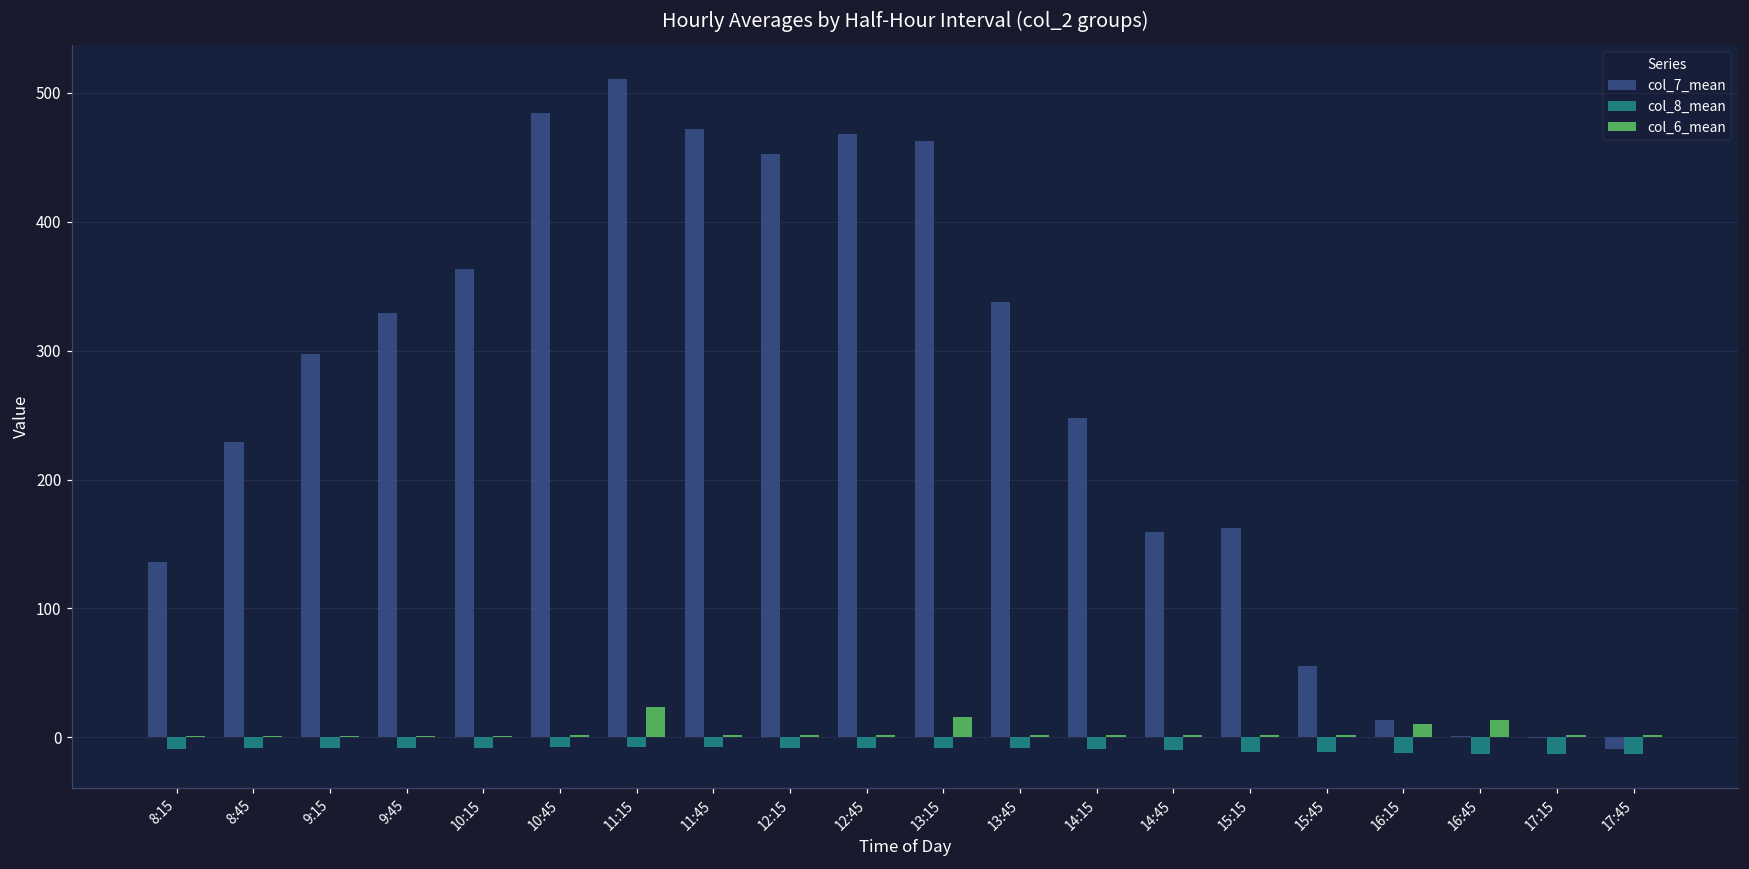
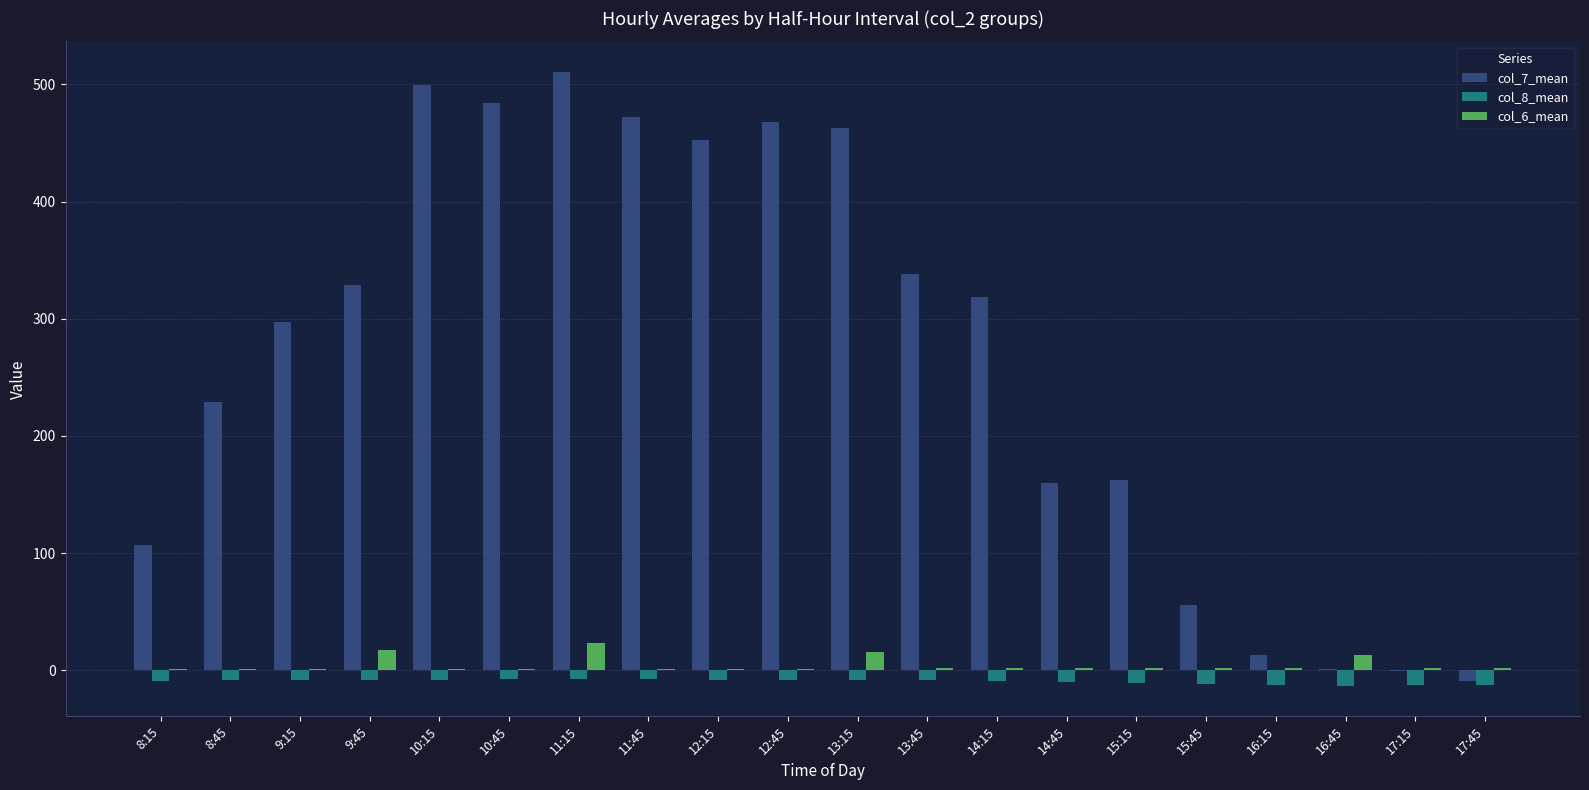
  {
    "col_7_mean": {
-     "8:15": 136,
+     "8:15": 107,
      "8:45": 229,
      "9:15": 298,
      "9:45": 329,
-     "10:15": 363,
+     "10:15": 500,
      "10:45": 484,
      "11:15": 511,
      "11:45": 472,
      "12:15": 453,
      "12:45": 468,
      "13:15": 463,
      "13:45": 338,
-     "14:15": 248,
+     "14:15": 319,
      "14:45": 160,
      "15:15": 162,
      "15:45": 55,
      "16:15": 13,
      "17:45": -9
    },
    "col_8_mean": {
      "8:15": -9,
      "8:45": -8,
      "9:15": -8,
      "9:45": -8,
      "10:15": -8,
      "10:45": -8,
      "11:15": -8,
      "11:45": -8,
      "12:15": -8,
      "12:45": -8,
      "13:15": -8,
      "13:45": -8,
      "14:15": -9,
      "14:45": -10,
      "15:15": -11,
      "15:45": -12,
      "16:15": -12,
      "16:45": -13,
      "17:15": -13,
      "17:45": -13
    },
    "col_6_mean": {
-     "9:45": 1,
+     "9:45": 17,
      "11:15": 23,
      "13:15": 16,
-     "16:15": 10,
+     "16:15": 2,
      "16:45": 13
    }
  }
